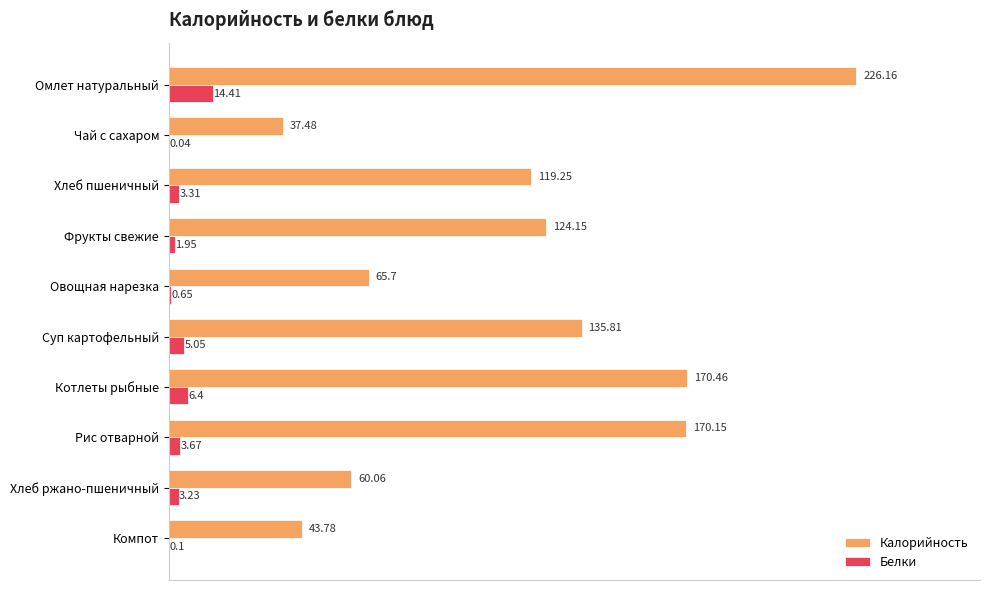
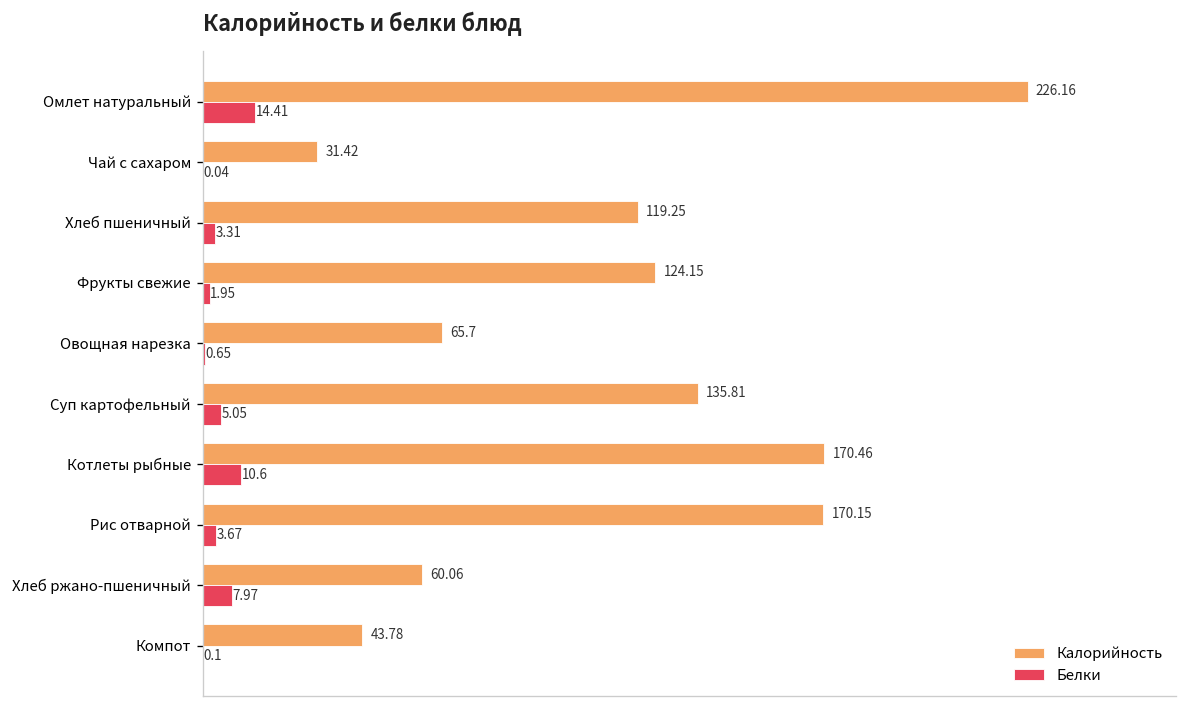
  {
    "Калорийность": {
      "Омлет натуральный": 226.16,
-     "Чай с сахаром": 37.48,
+     "Чай с сахаром": 31.42,
      "Хлеб пшеничный": 119.25,
      "Фрукты свежие": 124.15,
      "Овощная нарезка": 65.7,
      "Суп картофельный": 135.81,
      "Котлеты рыбные": 170.46,
      "Рис отварной": 170.15,
      "Хлеб ржано-пшеничный": 60.06,
      "Компот": 43.78
    },
    "Белки": {
      "Омлет натуральный": 14.41,
      "Чай с сахаром": 0.04,
      "Хлеб пшеничный": 3.31,
      "Фрукты свежие": 1.95,
      "Овощная нарезка": 0.65,
      "Суп картофельный": 5.05,
-     "Котлеты рыбные": 6.4,
+     "Котлеты рыбные": 10.6,
      "Рис отварной": 3.67,
-     "Хлеб ржано-пшеничный": 3.23,
+     "Хлеб ржано-пшеничный": 7.97,
      "Компот": 0.1
    }
  }
